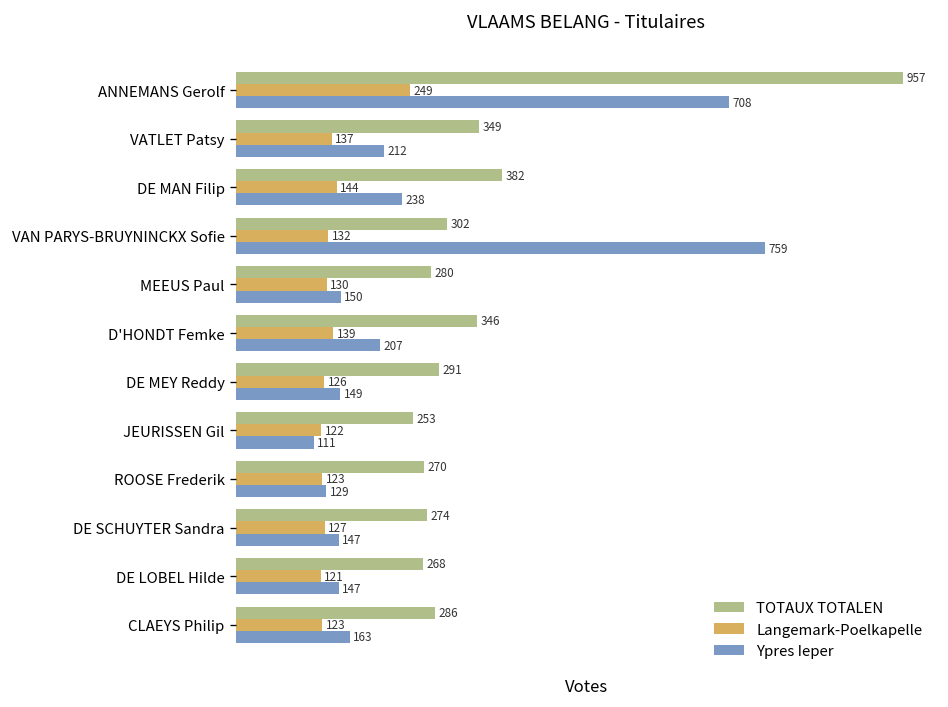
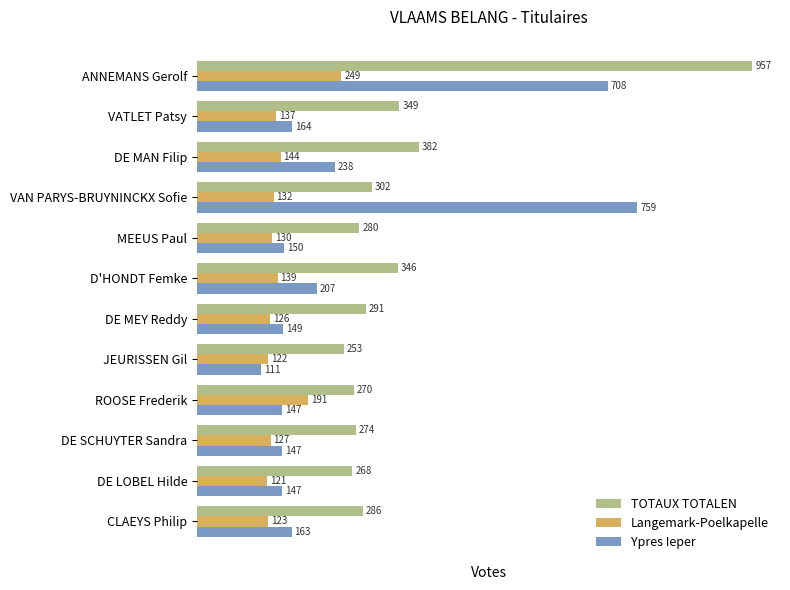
  {
    "TOTAUX TOTALEN": {
      "ANNEMANS Gerolf": 957,
      "VATLET Patsy": 349,
      "DE MAN Filip": 382,
      "VAN PARYS-BRUYNINCKX Sofie": 302,
      "MEEUS Paul": 280,
      "D'HONDT Femke": 346,
      "DE MEY Reddy": 291,
      "JEURISSEN Gil": 253,
      "ROOSE Frederik": 270,
      "DE SCHUYTER Sandra": 274,
      "DE LOBEL Hilde": 268,
      "CLAEYS Philip": 286
    },
    "Langemark-Poelkapelle": {
      "ANNEMANS Gerolf": 249,
      "VATLET Patsy": 137,
      "DE MAN Filip": 144,
      "VAN PARYS-BRUYNINCKX Sofie": 132,
      "MEEUS Paul": 130,
      "D'HONDT Femke": 139,
      "DE MEY Reddy": 126,
      "JEURISSEN Gil": 122,
-     "ROOSE Frederik": 123,
+     "ROOSE Frederik": 191,
      "DE SCHUYTER Sandra": 127,
      "DE LOBEL Hilde": 121,
      "CLAEYS Philip": 123
    },
    "Ypres Ieper": {
      "ANNEMANS Gerolf": 708,
-     "VATLET Patsy": 212,
+     "VATLET Patsy": 164,
      "DE MAN Filip": 238,
      "VAN PARYS-BRUYNINCKX Sofie": 759,
      "MEEUS Paul": 150,
      "D'HONDT Femke": 207,
      "DE MEY Reddy": 149,
      "JEURISSEN Gil": 111,
-     "ROOSE Frederik": 129,
+     "ROOSE Frederik": 147,
      "DE SCHUYTER Sandra": 147,
      "DE LOBEL Hilde": 147,
      "CLAEYS Philip": 163
    }
  }
